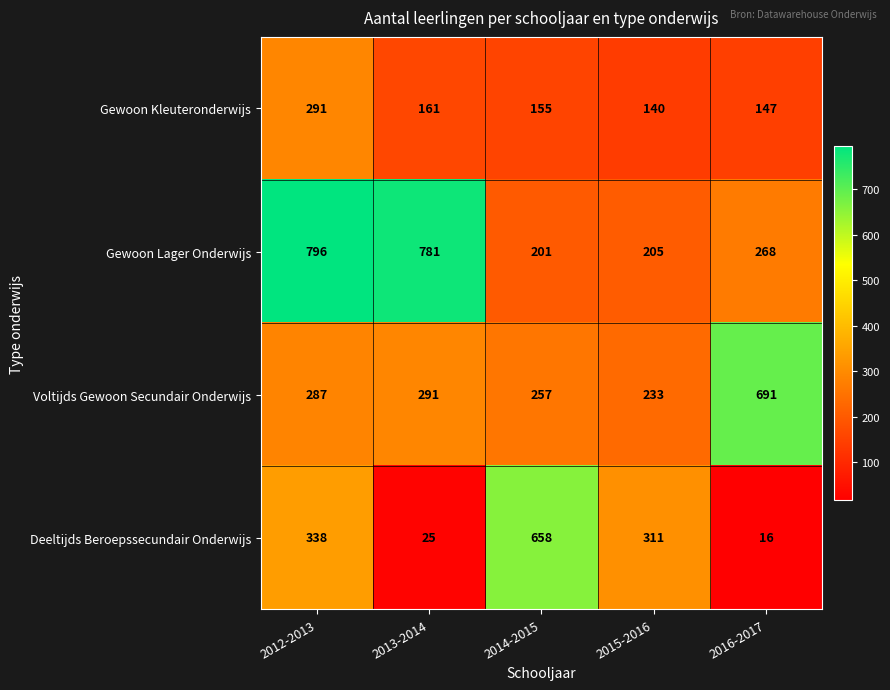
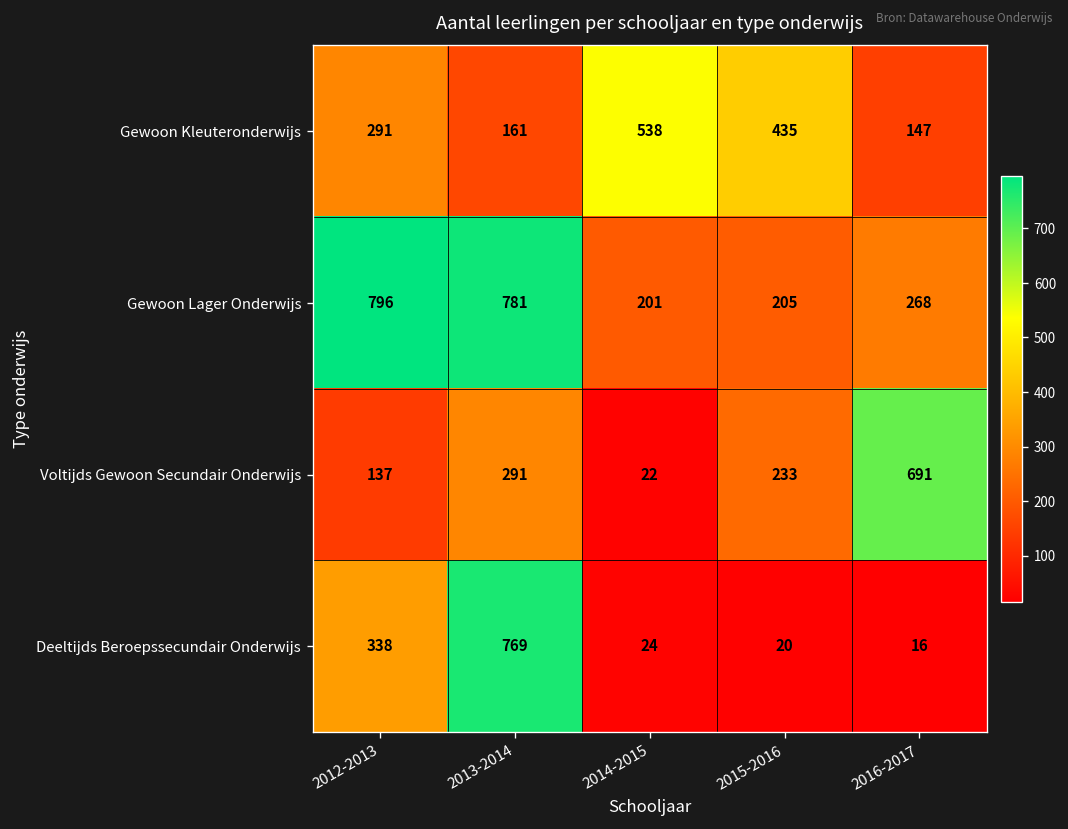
  {
    "Gewoon Kleuteronderwijs": {
      "2012-2013": 291,
      "2013-2014": 161,
-     "2014-2015": 155,
-     "2015-2016": 140,
+     "2014-2015": 538,
+     "2015-2016": 435,
      "2016-2017": 147
    },
    "Gewoon Lager Onderwijs": {
      "2012-2013": 796,
      "2013-2014": 781,
      "2014-2015": 201,
      "2015-2016": 205,
      "2016-2017": 268
    },
    "Voltijds Gewoon Secundair Onderwijs": {
-     "2012-2013": 287,
+     "2012-2013": 137,
      "2013-2014": 291,
-     "2014-2015": 257,
+     "2014-2015": 22,
      "2015-2016": 233,
      "2016-2017": 691
    },
    "Deeltijds Beroepssecundair Onderwijs": {
      "2012-2013": 338,
-     "2013-2014": 25,
-     "2014-2015": 658,
-     "2015-2016": 311,
+     "2013-2014": 769,
+     "2014-2015": 24,
+     "2015-2016": 20,
      "2016-2017": 16
    }
  }
